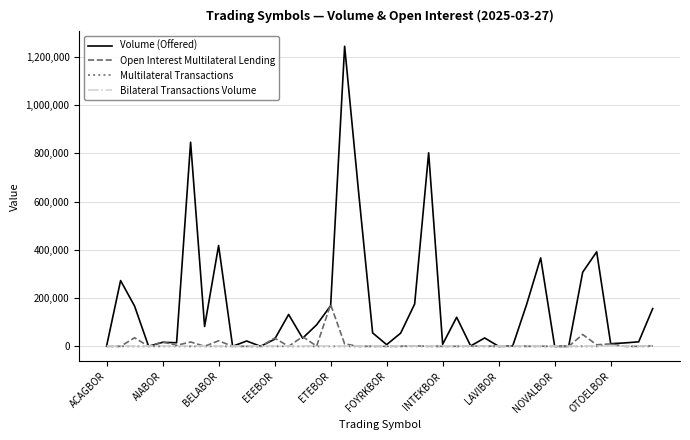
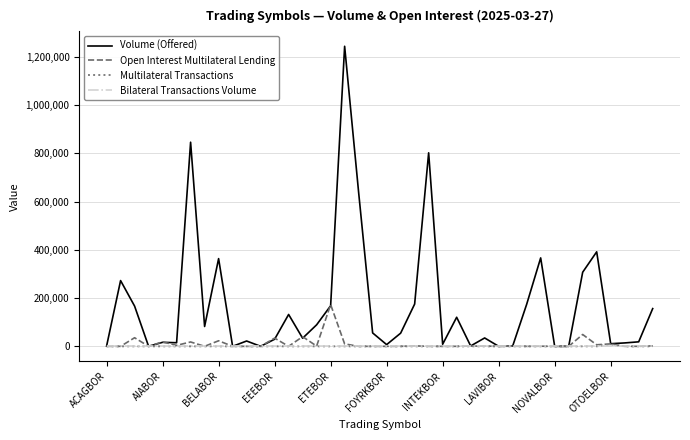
  {
    "Volume (Offered)": {
-     "BELABOR": "420,000"
+     "BELABOR": "360,000"
    }
  }
